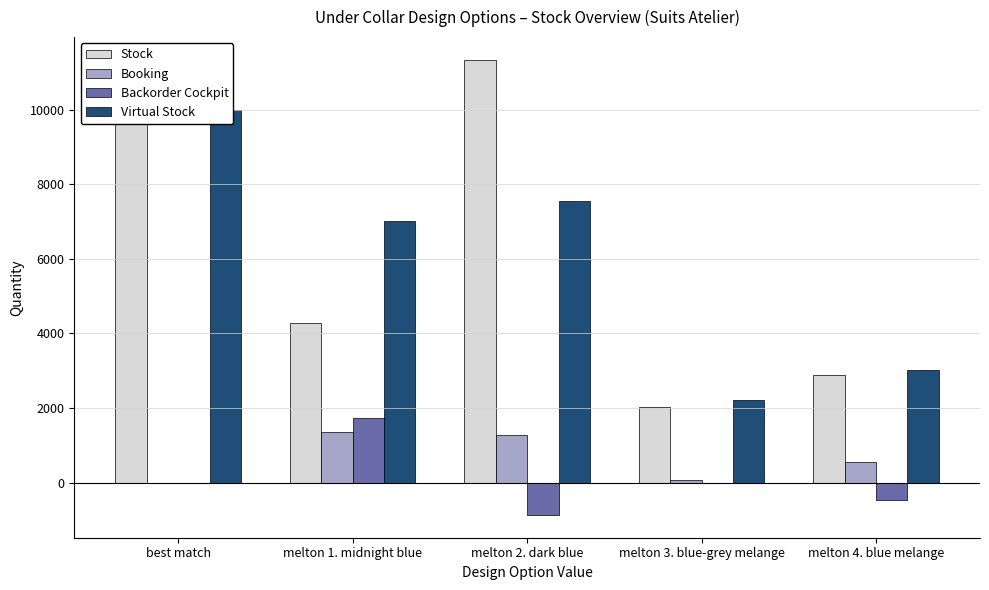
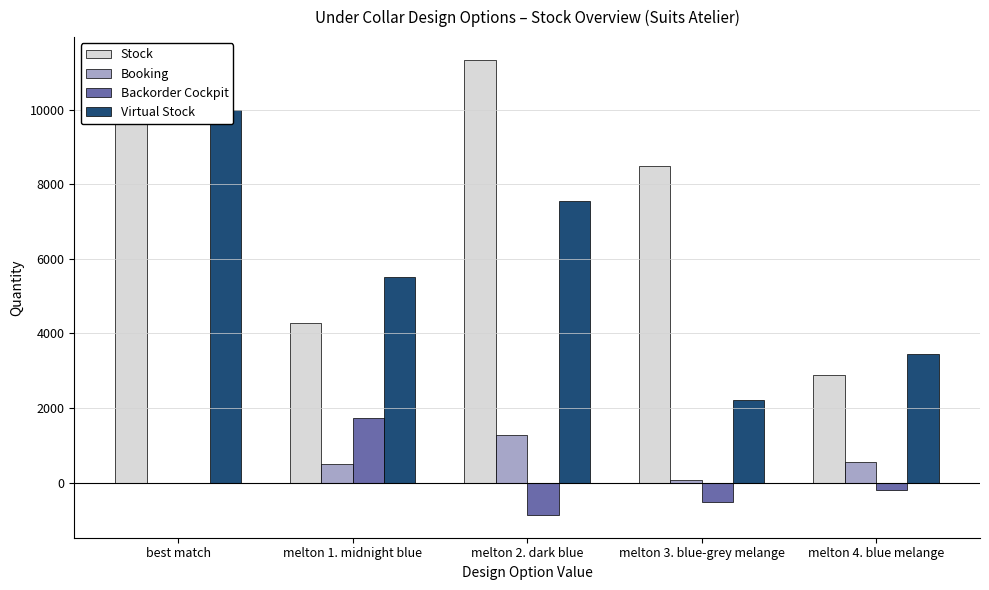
  {
    "Stock": {
      "melton 1. midnight blue": 4300,
      "melton 2. dark blue": 11300,
-     "melton 3. blue-grey melange": 2000,
+     "melton 3. blue-grey melange": 8500,
      "melton 4. blue melange": 2900
    },
    "Booking": {
      "best match": 0,
-     "melton 1. midnight blue": 1400,
+     "melton 1. midnight blue": 500,
      "melton 2. dark blue": 1300,
      "melton 4. blue melange": 600
    },
    "Backorder Cockpit": {
      "best match": 0,
      "melton 1. midnight blue": 1700,
      "melton 2. dark blue": -900,
-     "melton 3. blue-grey melange": 0,
-     "melton 4. blue melange": -500
+     "melton 3. blue-grey melange": -500,
+     "melton 4. blue melange": -200
    },
    "Virtual Stock": {
-     "melton 1. midnight blue": 7000,
+     "melton 1. midnight blue": 5500,
      "melton 2. dark blue": 7600,
      "melton 3. blue-grey melange": 2200,
-     "melton 4. blue melange": 3000
+     "melton 4. blue melange": 3500
    }
  }
